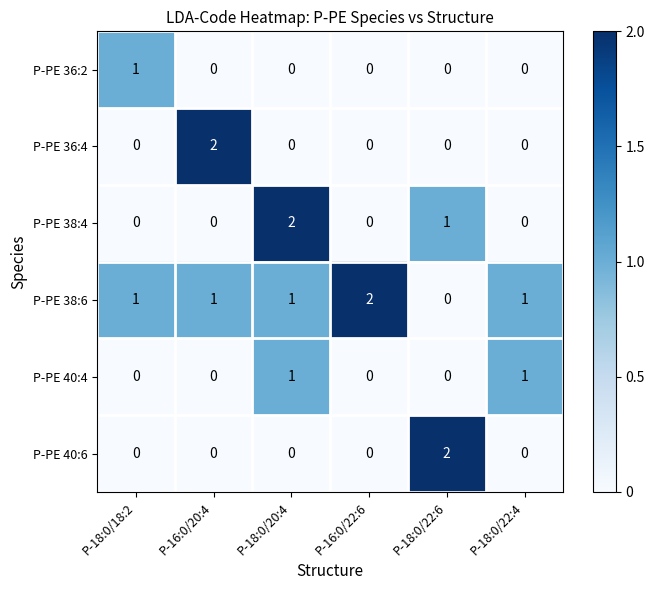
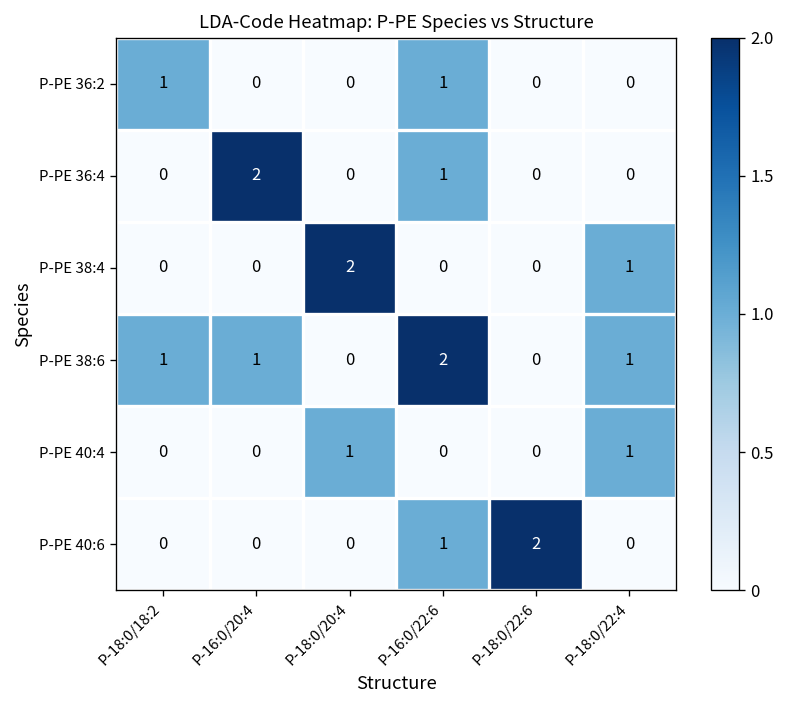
  {
    "P-PE 36:2": {
      "P-18:0/18:2": 1,
      "P-16:0/20:4": 0,
      "P-18:0/20:4": 0,
-     "P-16:0/22:6": 0,
+     "P-16:0/22:6": 1,
      "P-18:0/22:6": 0,
      "P-18:0/22:4": 0
    },
    "P-PE 36:4": {
      "P-18:0/18:2": 0,
      "P-16:0/20:4": 2,
      "P-18:0/20:4": 0,
-     "P-16:0/22:6": 0,
+     "P-16:0/22:6": 1,
      "P-18:0/22:6": 0,
      "P-18:0/22:4": 0
    },
    "P-PE 38:4": {
      "P-18:0/18:2": 0,
      "P-16:0/20:4": 0,
      "P-18:0/20:4": 2,
      "P-16:0/22:6": 0,
-     "P-18:0/22:6": 1,
-     "P-18:0/22:4": 0
+     "P-18:0/22:6": 0,
+     "P-18:0/22:4": 1
    },
    "P-PE 38:6": {
      "P-18:0/18:2": 1,
      "P-16:0/20:4": 1,
-     "P-18:0/20:4": 1,
+     "P-18:0/20:4": 0,
      "P-16:0/22:6": 2,
      "P-18:0/22:6": 0,
      "P-18:0/22:4": 1
    },
    "P-PE 40:4": {
      "P-18:0/18:2": 0,
      "P-16:0/20:4": 0,
      "P-18:0/20:4": 1,
      "P-16:0/22:6": 0,
      "P-18:0/22:6": 0,
      "P-18:0/22:4": 1
    },
    "P-PE 40:6": {
      "P-18:0/18:2": 0,
      "P-16:0/20:4": 0,
      "P-18:0/20:4": 0,
-     "P-16:0/22:6": 0,
+     "P-16:0/22:6": 1,
      "P-18:0/22:6": 2,
      "P-18:0/22:4": 0
    }
  }
